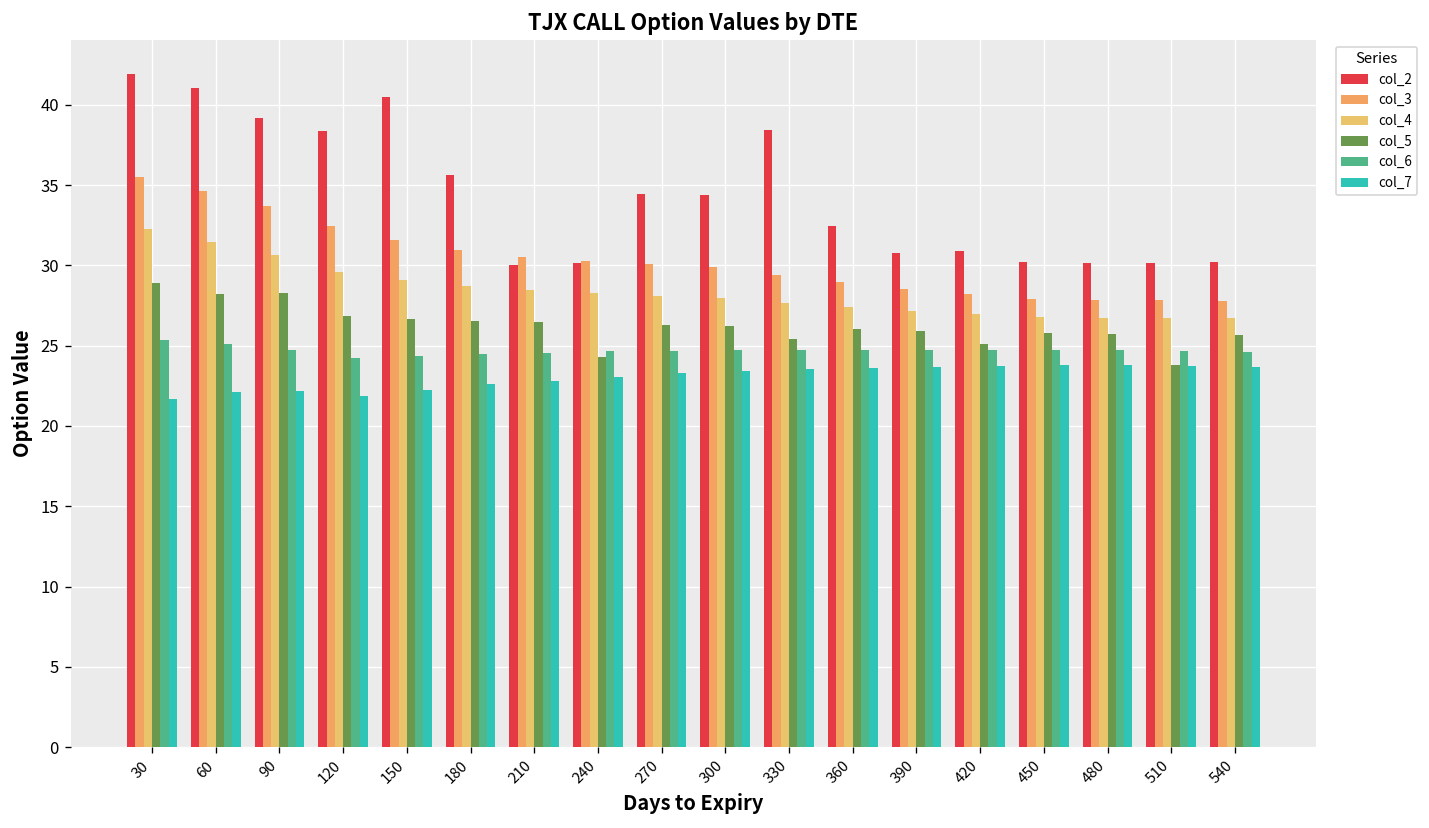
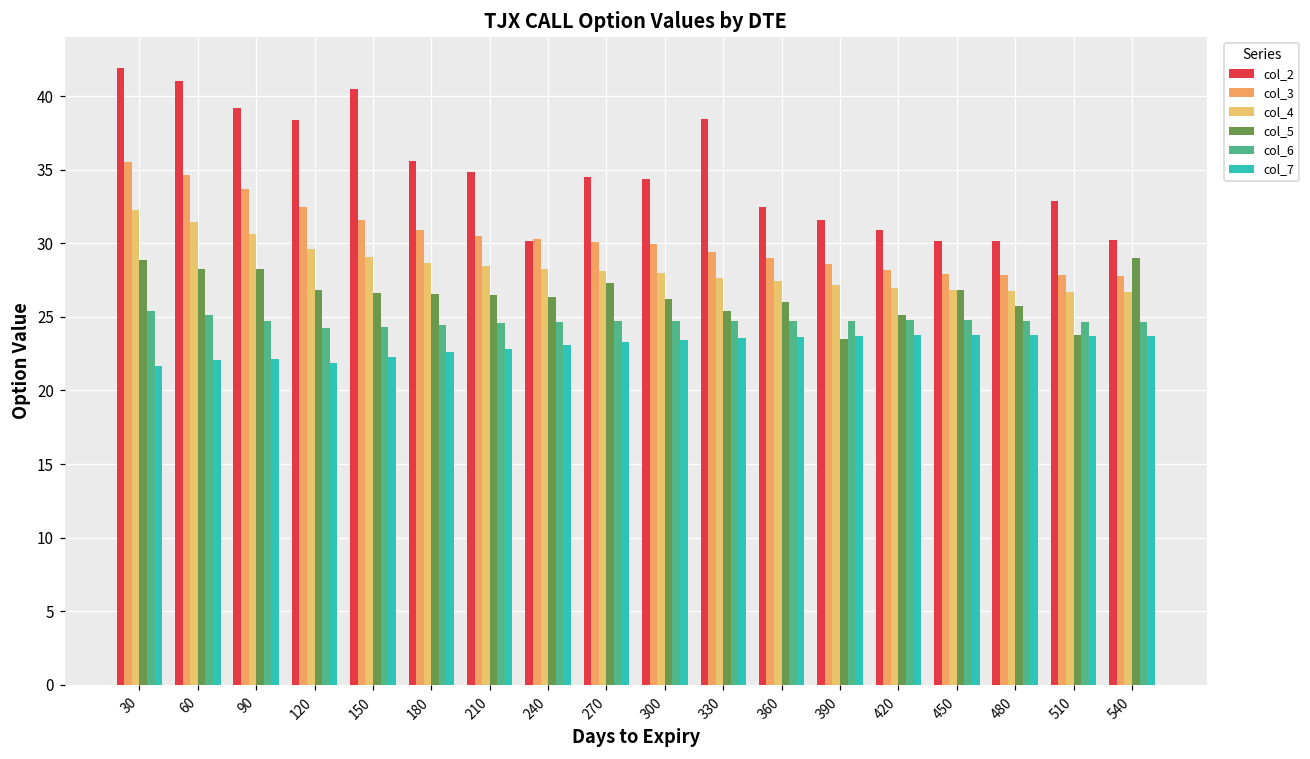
  {
    "col_2": {
      "30": 41.9,
      "60": 41.0,
      "90": 39.2,
      "120": 38.4,
      "150": 40.5,
      "180": 35.6,
-     "210": 30.0,
+     "210": 34.8,
      "240": 30.2,
      "270": 34.5,
      "300": 34.4,
      "330": 38.4,
      "360": 32.5,
-     "390": 30.8,
+     "390": 31.6,
      "420": 30.9,
      "450": 30.2,
      "480": 30.1,
-     "510": 30.2,
+     "510": 32.9,
      "540": 30.2
    },
    "col_5": {
      "30": 28.9,
      "60": 28.2,
      "90": 28.3,
      "120": 26.8,
      "150": 26.6,
      "180": 26.5,
      "210": 26.5,
-     "240": 24.3,
-     "270": 26.3,
+     "240": 26.4,
+     "270": 27.3,
      "300": 26.2,
      "330": 25.4,
      "360": 26.0,
-     "390": 25.9,
+     "390": 23.5,
      "420": 25.1,
-     "450": 25.8,
+     "450": 26.8,
      "480": 25.7,
      "510": 23.8,
-     "540": 25.6
+     "540": 29.0
    }
  }
